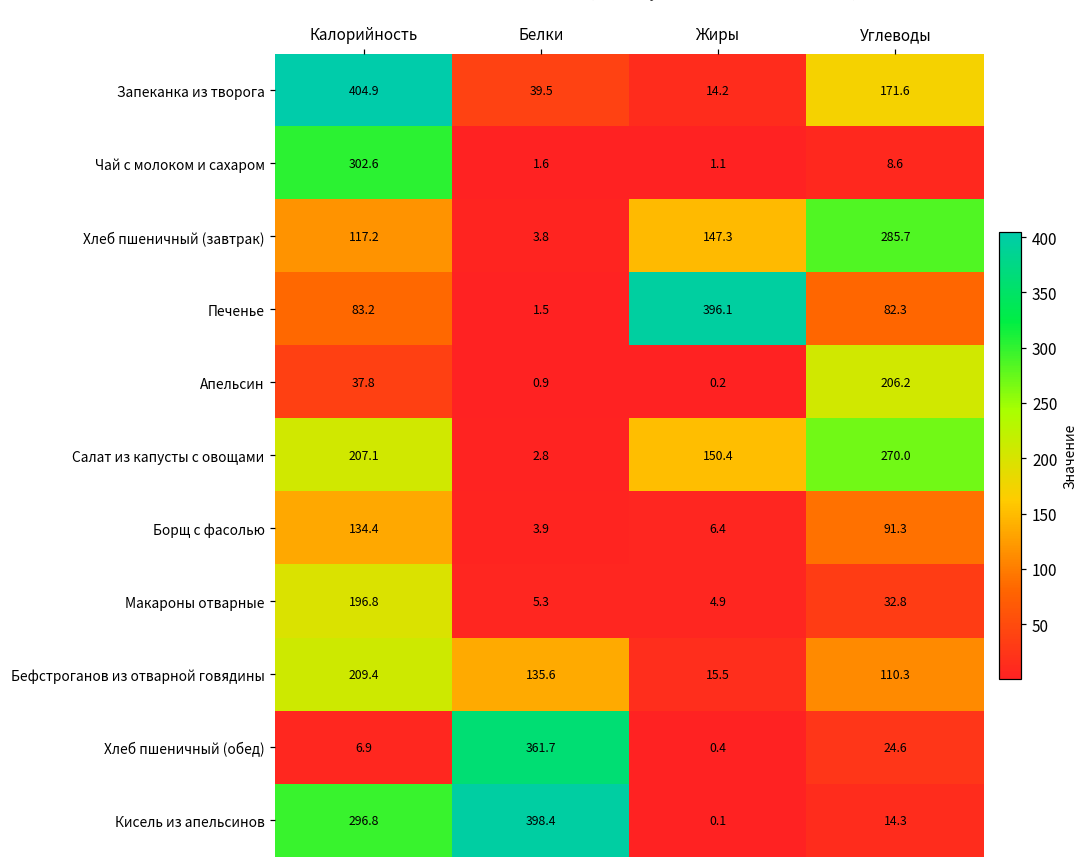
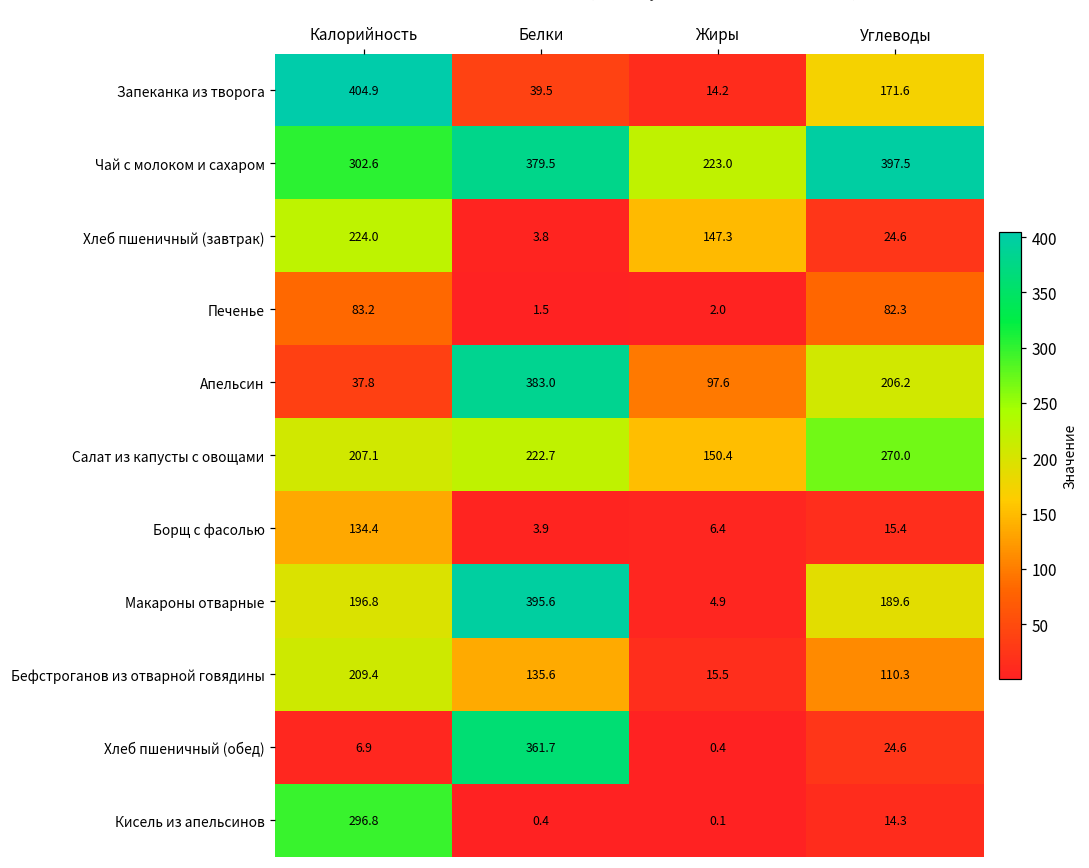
  {
    "Запеканка из творога": {
      "Калорийность": 404.9,
      "Белки": 39.5,
      "Жиры": 14.2,
      "Углеводы": 171.6
    },
    "Чай с молоком и сахаром": {
      "Калорийность": 302.6,
-     "Белки": 1.6,
-     "Жиры": 1.1,
-     "Углеводы": 8.6
+     "Белки": 379.5,
+     "Жиры": 223.0,
+     "Углеводы": 397.5
    },
    "Хлеб пшеничный (завтрак)": {
-     "Калорийность": 117.2,
+     "Калорийность": 224.0,
      "Белки": 3.8,
      "Жиры": 147.3,
-     "Углеводы": 285.7
+     "Углеводы": 24.6
    },
    "Печенье": {
      "Калорийность": 83.2,
      "Белки": 1.5,
-     "Жиры": 396.1,
+     "Жиры": 2.0,
      "Углеводы": 82.3
    },
    "Апельсин": {
      "Калорийность": 37.8,
-     "Белки": 0.9,
-     "Жиры": 0.2,
+     "Белки": 383.0,
+     "Жиры": 97.6,
      "Углеводы": 206.2
    },
    "Салат из капусты с овощами": {
      "Калорийность": 207.1,
-     "Белки": 2.8,
+     "Белки": 222.7,
      "Жиры": 150.4,
      "Углеводы": 270.0
    },
    "Борщ с фасолью": {
      "Калорийность": 134.4,
      "Белки": 3.9,
      "Жиры": 6.4,
-     "Углеводы": 91.3
+     "Углеводы": 15.4
    },
    "Макароны отварные": {
      "Калорийность": 196.8,
-     "Белки": 5.3,
+     "Белки": 395.6,
      "Жиры": 4.9,
-     "Углеводы": 32.8
+     "Углеводы": 189.6
    },
    "Бефстроганов из отварной говядины": {
      "Калорийность": 209.4,
      "Белки": 135.6,
      "Жиры": 15.5,
      "Углеводы": 110.3
    },
    "Хлеб пшеничный (обед)": {
      "Калорийность": 6.9,
      "Белки": 361.7,
      "Жиры": 0.4,
      "Углеводы": 24.6
    },
    "Кисель из апельсинов": {
      "Калорийность": 296.8,
-     "Белки": 398.4,
+     "Белки": 0.4,
      "Жиры": 0.1,
      "Углеводы": 14.3
    }
  }
